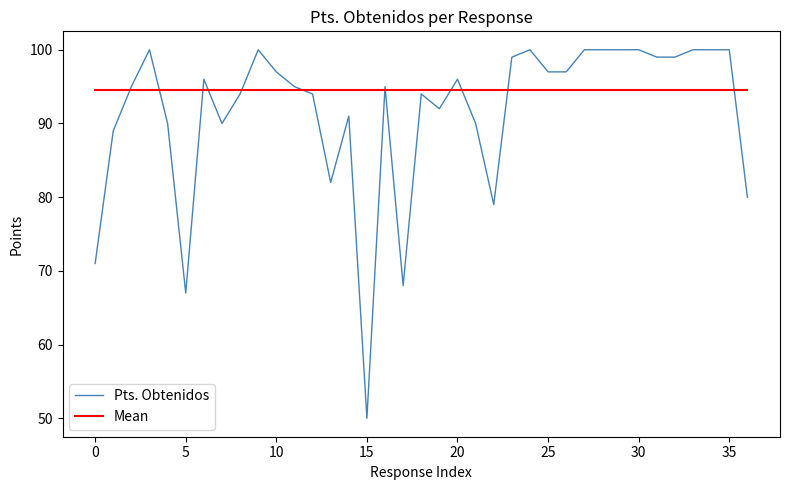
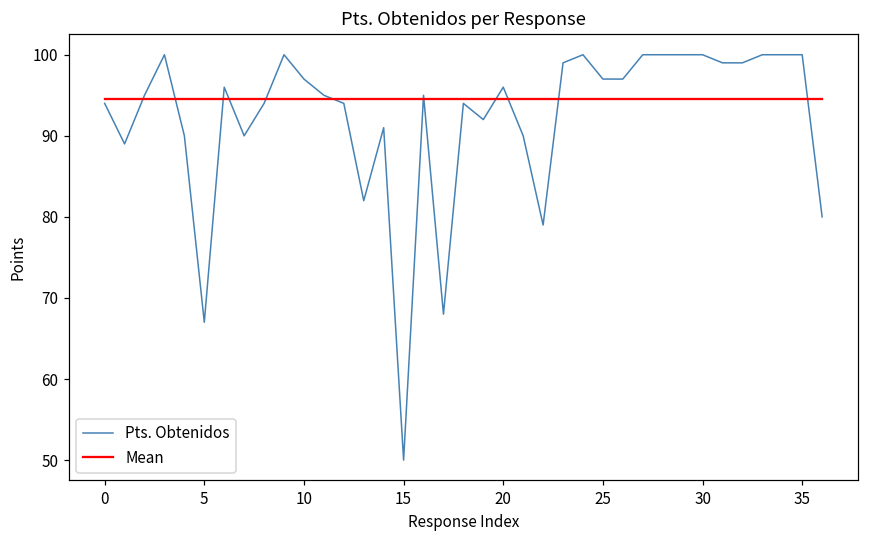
  {
    "Pts. Obtenidos": {
-     "0": 71,
+     "0": 94,
      "5": 67,
      "10": 97,
      "15": 50,
      "20": 96,
      "25": 97,
      "30": 100,
      "35": 100
    },
    "Mean": {
      "0": 95,
      "5": 95,
      "10": 95,
      "15": 95,
      "20": 95,
      "25": 95,
      "30": 95,
      "35": 95
    }
  }
